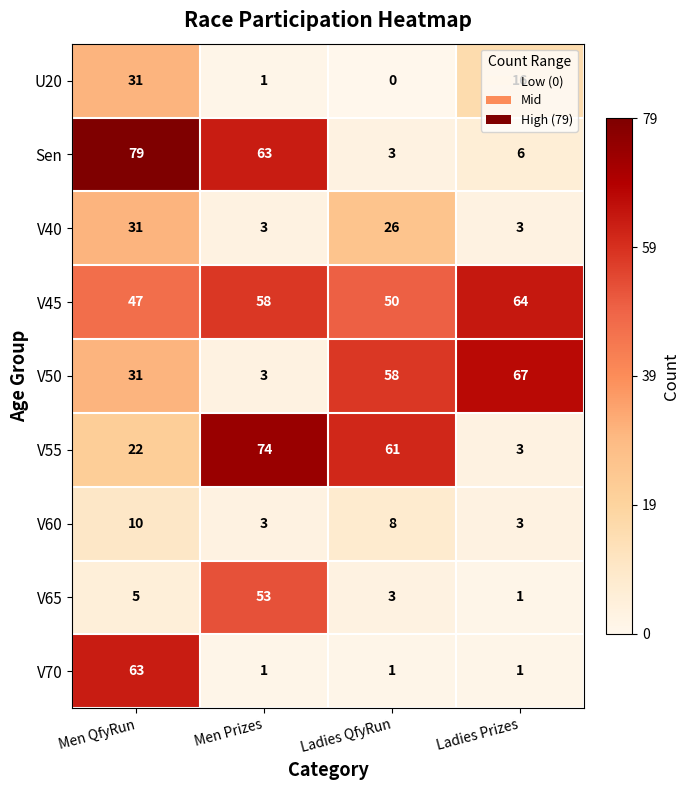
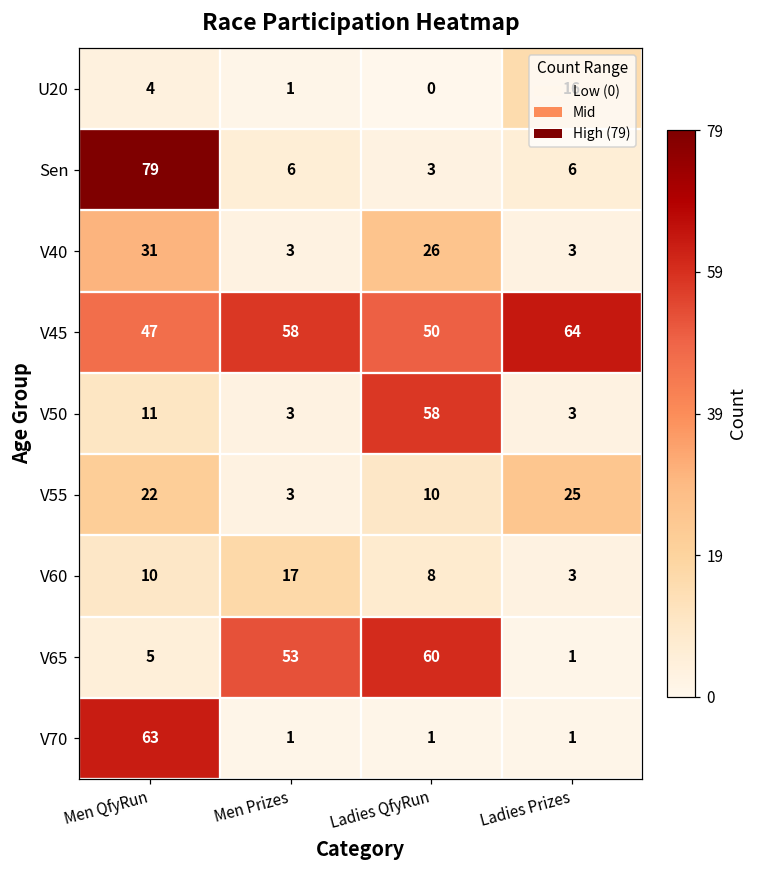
  {
    "U20": {
-     "Men QfyRun": 31,
+     "Men QfyRun": 4,
      "Men Prizes": 1,
      "Ladies QfyRun": 0
    },
    "Sen": {
      "Men QfyRun": 79,
-     "Men Prizes": 63,
+     "Men Prizes": 6,
      "Ladies QfyRun": 3,
      "Ladies Prizes": 6
    },
    "V40": {
      "Men QfyRun": 31,
      "Men Prizes": 3,
      "Ladies QfyRun": 26,
      "Ladies Prizes": 3
    },
    "V45": {
      "Men QfyRun": 47,
      "Men Prizes": 58,
      "Ladies QfyRun": 50,
      "Ladies Prizes": 64
    },
    "V50": {
-     "Men QfyRun": 31,
+     "Men QfyRun": 11,
      "Men Prizes": 3,
      "Ladies QfyRun": 58,
-     "Ladies Prizes": 67
+     "Ladies Prizes": 3
    },
    "V55": {
      "Men QfyRun": 22,
-     "Men Prizes": 74,
-     "Ladies QfyRun": 61,
-     "Ladies Prizes": 3
+     "Men Prizes": 3,
+     "Ladies QfyRun": 10,
+     "Ladies Prizes": 25
    },
    "V60": {
      "Men QfyRun": 10,
-     "Men Prizes": 3,
+     "Men Prizes": 17,
      "Ladies QfyRun": 8,
      "Ladies Prizes": 3
    },
    "V65": {
      "Men QfyRun": 5,
      "Men Prizes": 53,
-     "Ladies QfyRun": 3,
+     "Ladies QfyRun": 60,
      "Ladies Prizes": 1
    },
    "V70": {
      "Men QfyRun": 63,
      "Men Prizes": 1,
      "Ladies QfyRun": 1,
      "Ladies Prizes": 1
    }
  }
